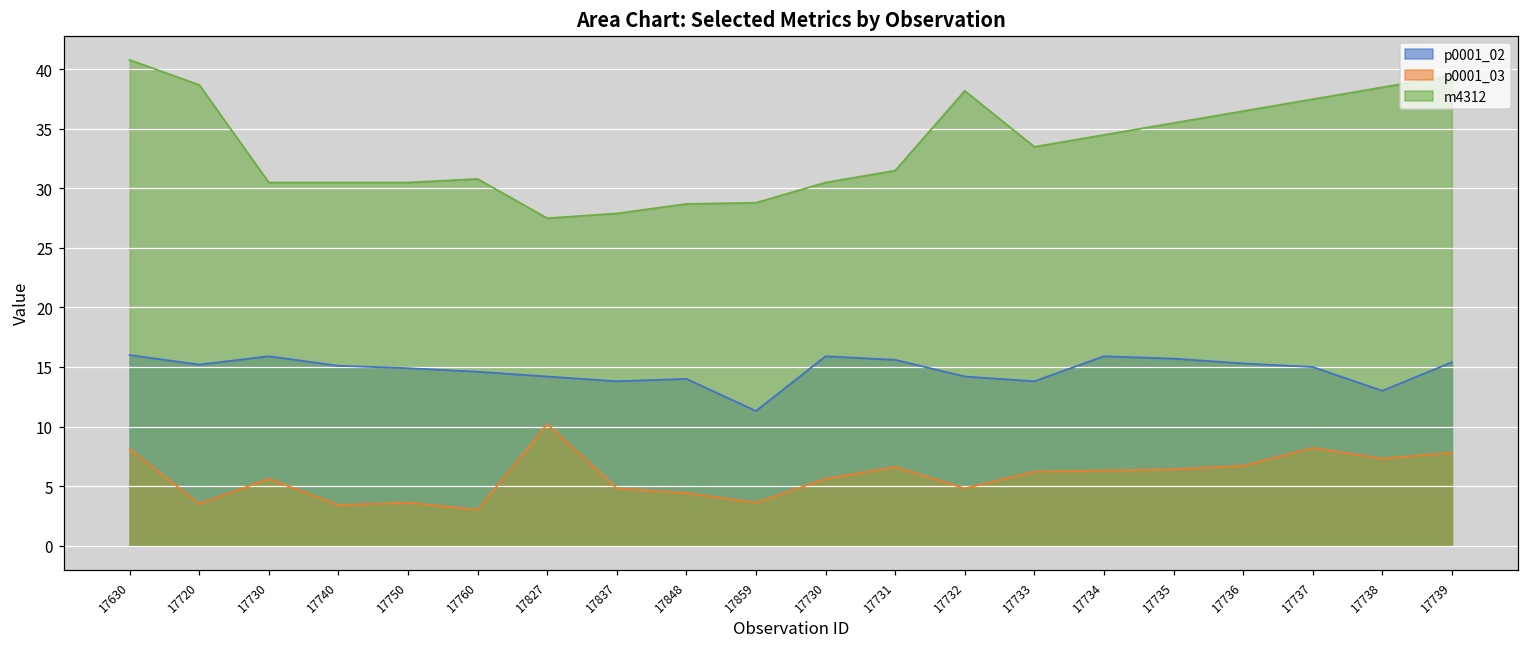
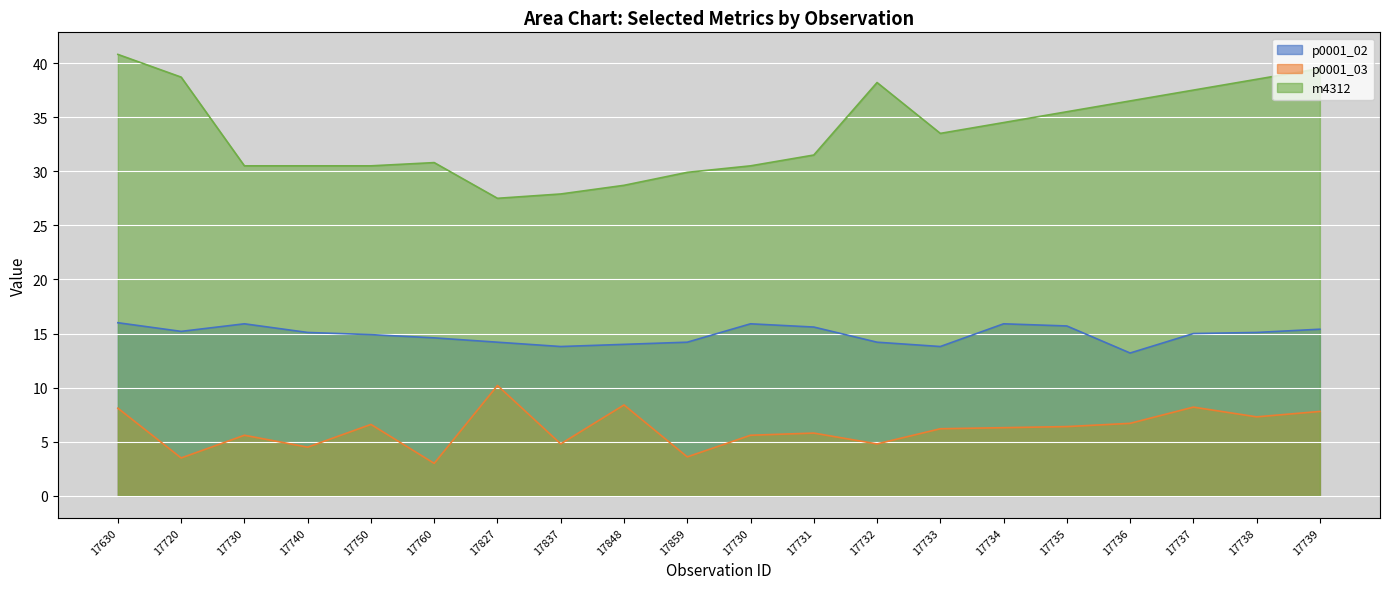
  {
    "p0001_02": {
      "17630": 16.0,
      "17720": 15.2,
      "17740": 15.1,
      "17750": 14.9,
      "17760": 14.6,
      "17827": 14.2,
      "17837": 13.8,
      "17848": 14.0,
-     "17859": 11.3,
+     "17859": 14.2,
      "17731": 15.6,
      "17732": 14.2,
      "17733": 13.8,
      "17734": 15.9,
      "17735": 15.7,
-     "17736": 15.3,
+     "17736": 13.2,
      "17737": 15.0,
-     "17738": 13.0,
+     "17738": 15.1,
      "17739": 15.4
    },
    "p0001_03": {
      "17630": 8.1,
      "17720": 3.5,
-     "17740": 3.4,
-     "17750": 3.6,
+     "17740": 4.5,
+     "17750": 6.6,
      "17760": 3.0,
      "17827": 10.2,
      "17837": 4.8,
-     "17848": 4.4,
+     "17848": 8.4,
      "17859": 3.6,
-     "17731": 6.6,
+     "17731": 5.8,
      "17732": 4.8,
      "17733": 6.2,
      "17734": 6.3,
      "17735": 6.4,
      "17736": 6.7,
      "17737": 8.2,
      "17738": 7.3,
      "17739": 7.8
    },
    "m4312": {
      "17630": 40.8,
      "17720": 38.7,
      "17740": 30.5,
      "17750": 30.5,
      "17760": 30.8,
      "17827": 27.5,
      "17837": 27.9,
      "17848": 28.7,
-     "17859": 28.8,
+     "17859": 29.9,
      "17731": 31.5,
      "17732": 38.2,
      "17733": 33.5,
      "17734": 34.5,
      "17735": 35.5,
      "17736": 36.5,
      "17737": 37.5,
      "17738": 38.5
    }
  }
